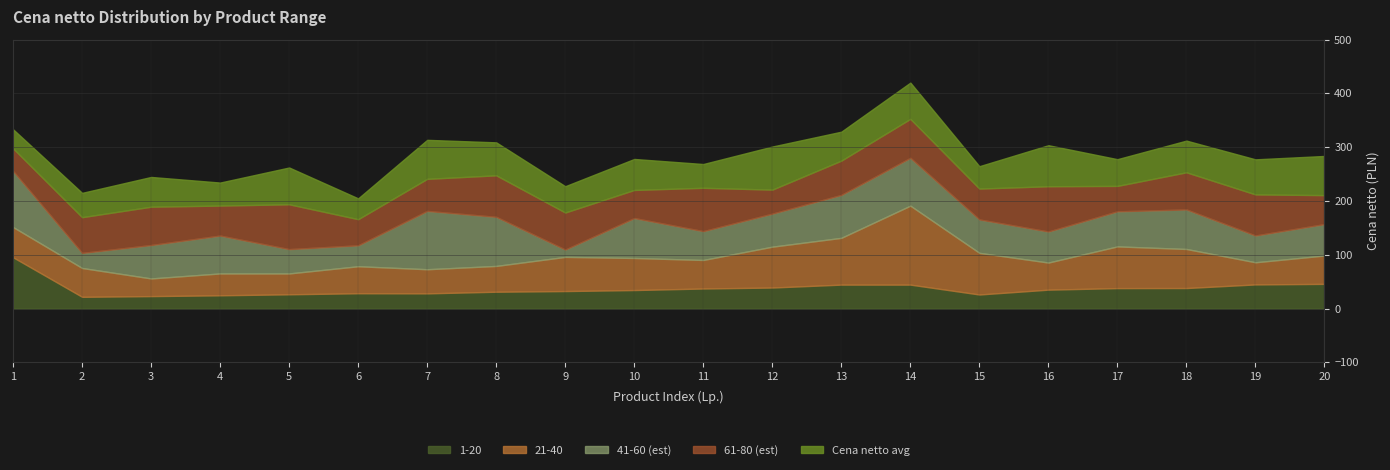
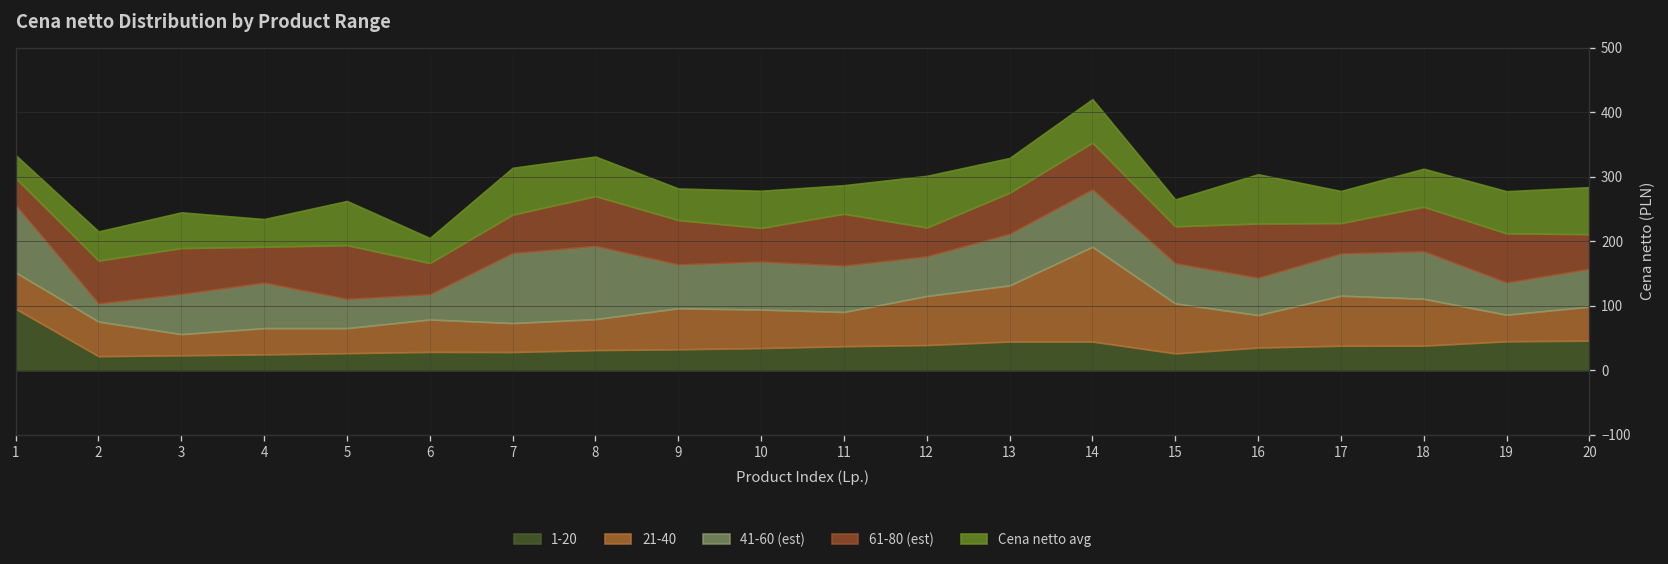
  {
    "41-60 (est)": {
      "1": 100,
      "2": 30,
      "3": 60,
      "4": 70,
      "5": 50,
      "6": 40,
      "7": 110,
-     "8": 90,
-     "9": 10,
+     "8": 110,
+     "9": 70,
      "10": 70,
-     "11": 50,
+     "11": 70,
      "12": 60,
      "13": 80,
      "14": 90,
      "15": 60,
      "16": 60,
      "17": 70,
      "18": 70,
      "19": 50,
      "20": 60
    }
  }
